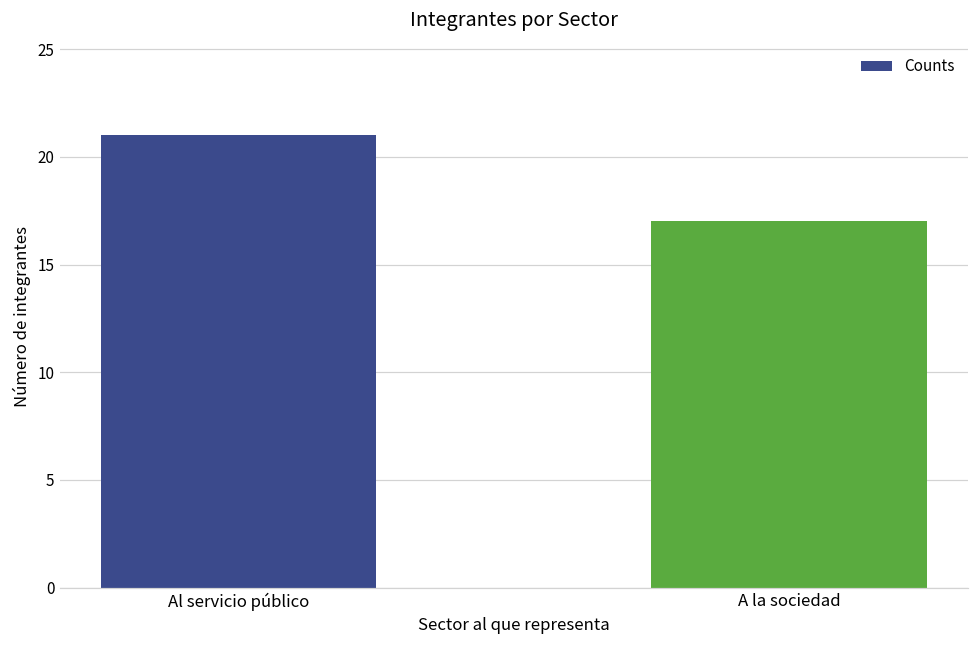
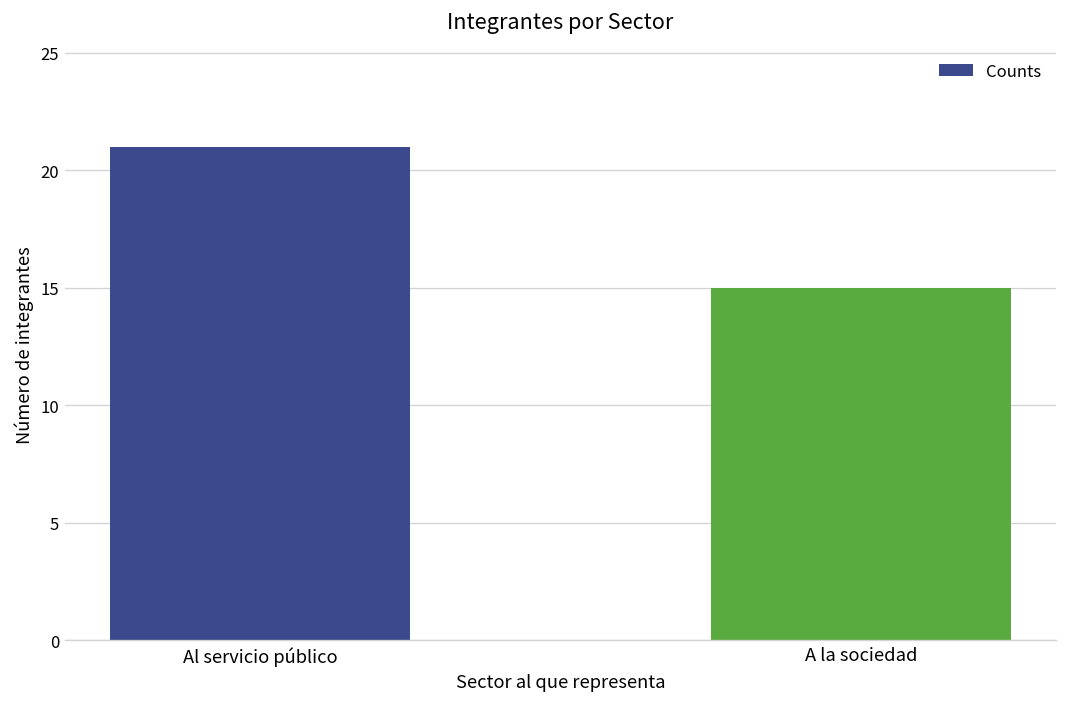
  {
    "Al servicio público": 21,
-   "A la sociedad": 17
+   "A la sociedad": 15
  }
